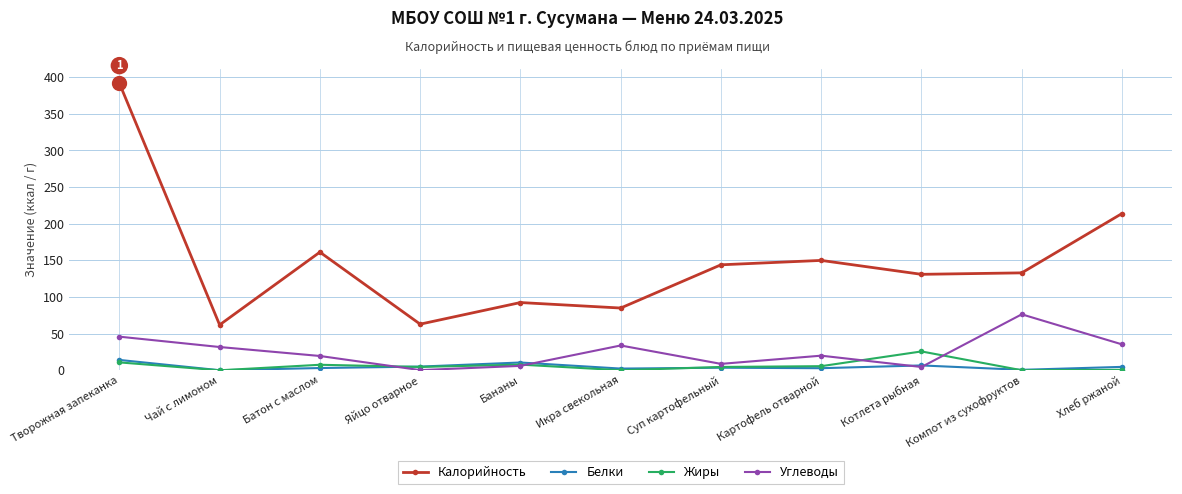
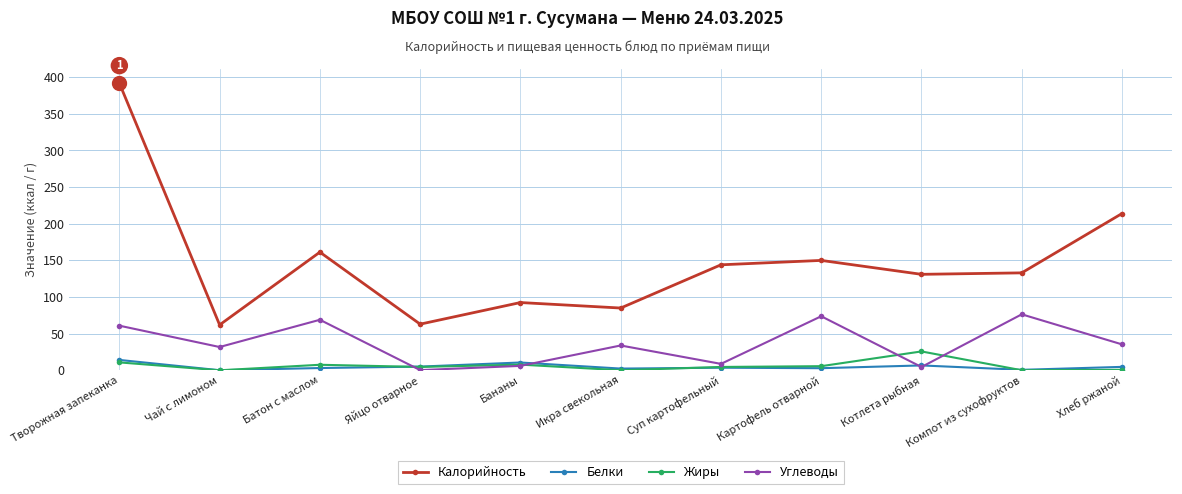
  {
    "Белки": {
      "Батон с маслом": 0,
      "Хлеб ржаной": 0
    },
    "Жиры": {
      "Батон с маслом": 10,
      "Котлета рыбная": 30,
      "Хлеб ржаной": 0
    },
    "Углеводы": {
-     "Творожная запеканка": 50,
+     "Творожная запеканка": 60,
      "Чай с лимоном": 30,
-     "Батон с маслом": 20,
+     "Батон с маслом": 70,
      "Яйцо отварное": 0,
      "Икра свекольная": 30,
      "Суп картофельный": 10,
-     "Картофель отварной": 20,
+     "Картофель отварной": 70,
      "Компот из сухофруктов": 80,
      "Хлеб ржаной": 40
    }
  }
